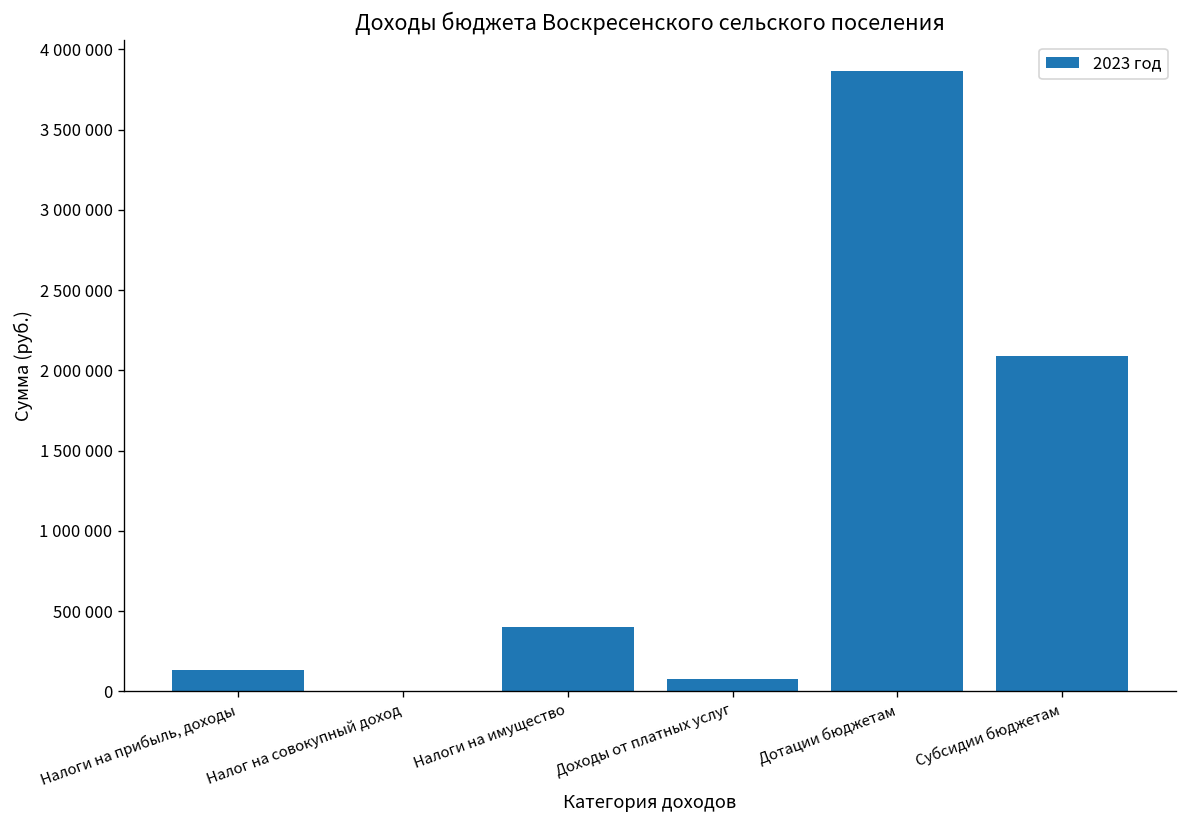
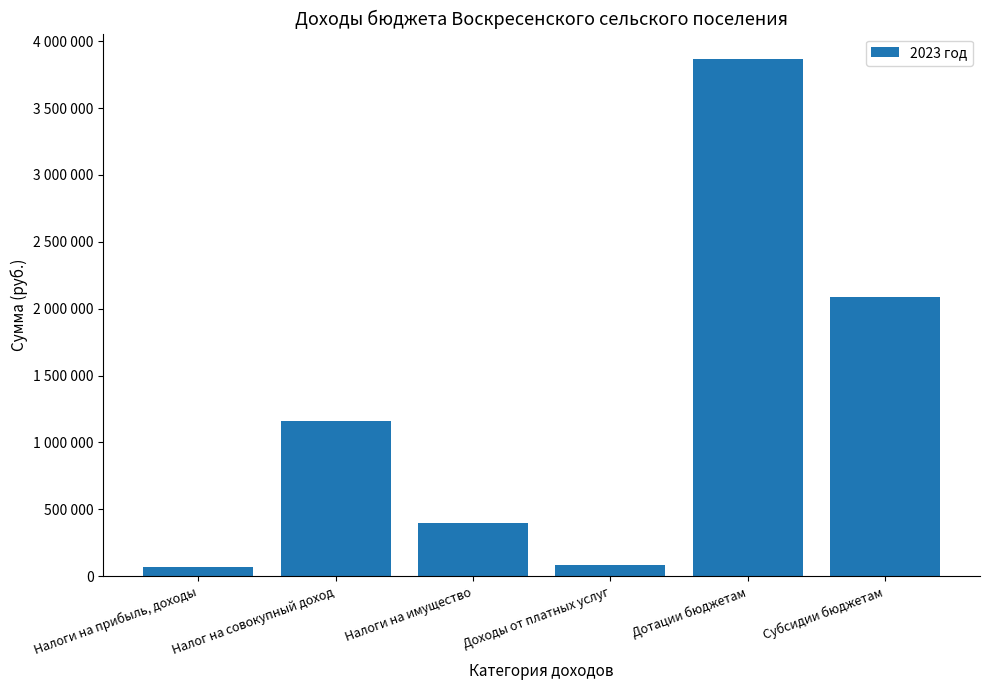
  {
-   "Налоги на прибыль, доходы": 130000,
-   "Налог на совокупный доход": 0,
+   "Налоги на прибыль, доходы": 70000,
+   "Налог на совокупный доход": 1160000,
    "Налоги на имущество": 400000,
    "Доходы от платных услуг": 80000,
    "Дотации бюджетам": 3860000,
    "Субсидии бюджетам": 2090000
  }
